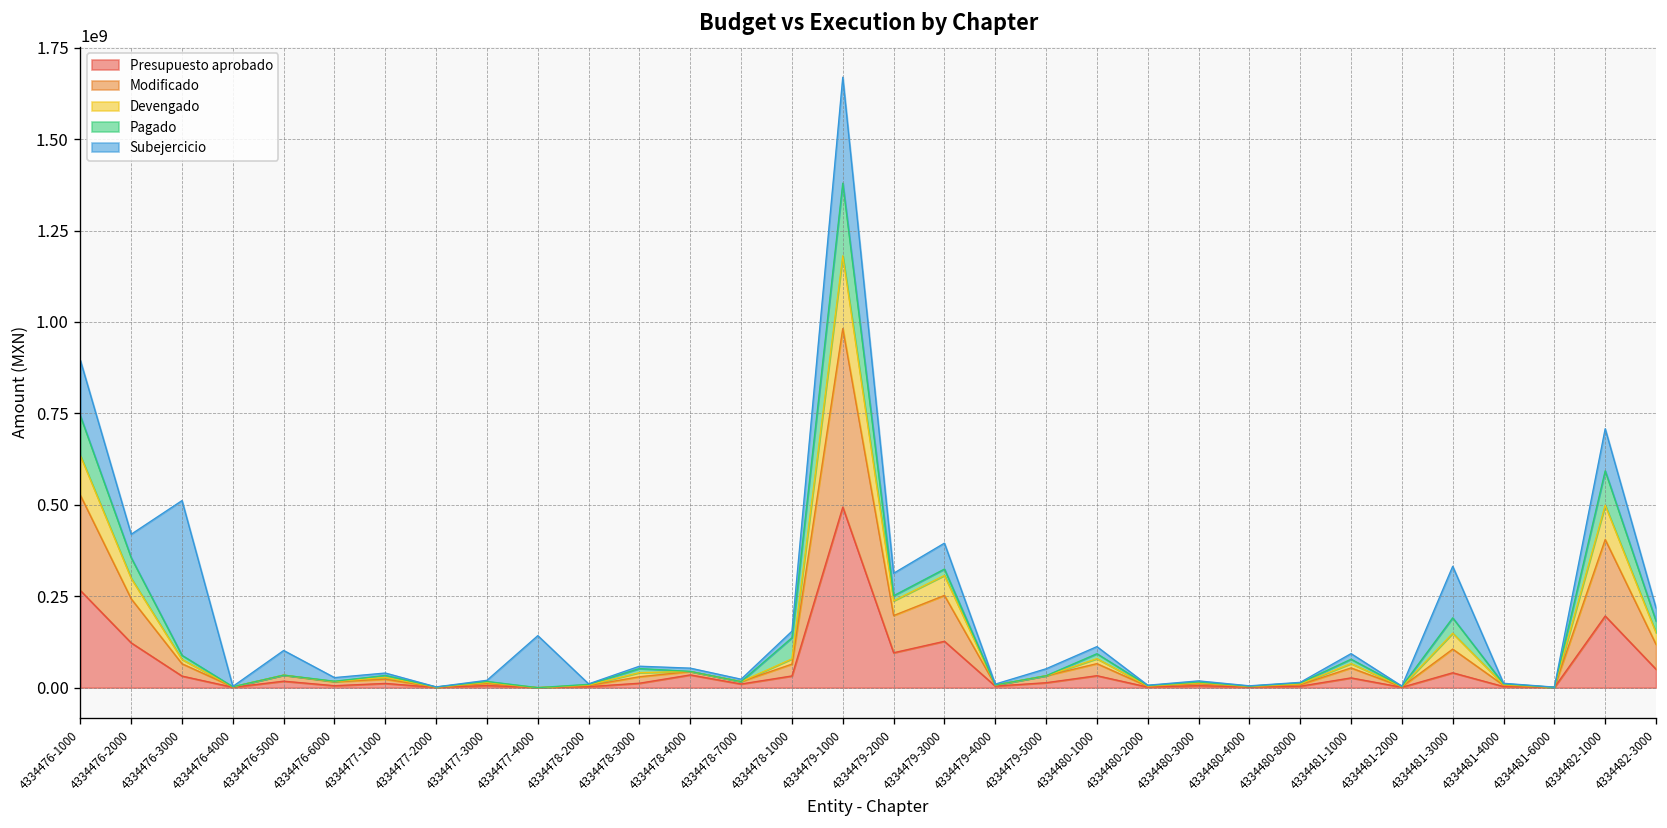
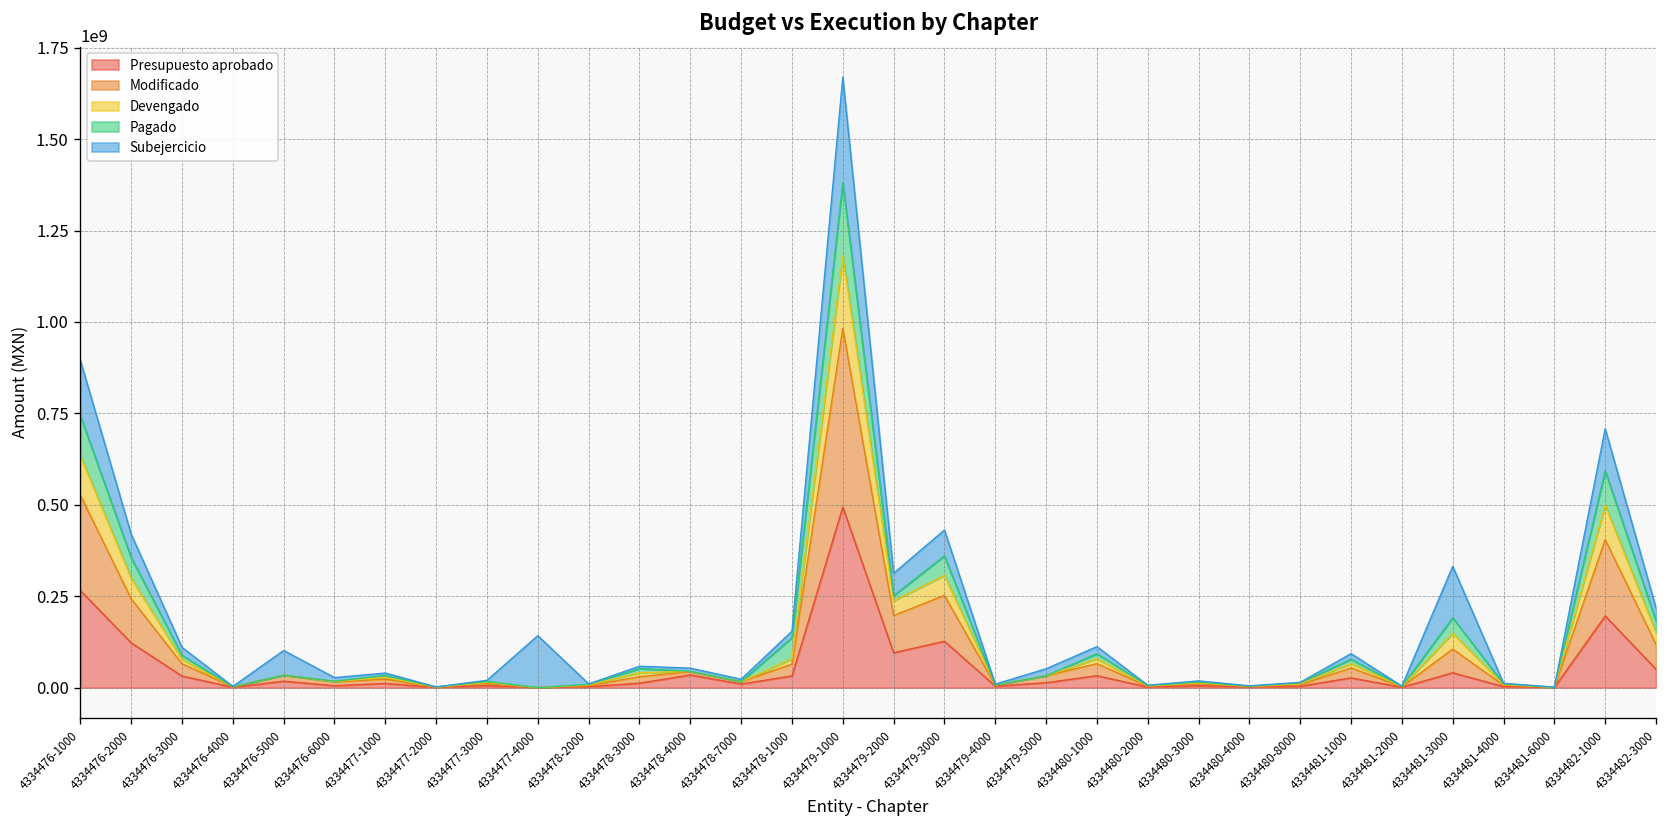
  {
    "Pagado": {
      "4334476-1000": 110000000,
      "4334476-2000": 60000000,
      "4334476-3000": 10000000,
      "4334478-1000": 60000000,
      "4334479-1000": 200000000,
      "4334479-2000": 10000000,
-     "4334479-3000": 20000000,
+     "4334479-3000": 50000000,
      "4334480-1000": 10000000,
      "4334481-1000": 10000000,
      "4334481-3000": 40000000,
      "4334482-1000": 90000000,
      "4334482-3000": 30000000
    },
    "Subejercicio": {
      "4334476-1000": 150000000,
      "4334476-2000": 60000000,
-     "4334476-3000": 420000000,
+     "4334476-3000": 20000000,
      "4334476-5000": 70000000,
      "4334476-6000": 10000000,
      "4334477-4000": 140000000,
      "4334478-4000": 10000000,
      "4334478-1000": 20000000,
      "4334479-1000": 290000000,
      "4334479-2000": 60000000,
      "4334479-3000": 70000000,
      "4334479-5000": 20000000,
      "4334480-1000": 20000000,
      "4334481-1000": 20000000,
      "4334481-3000": 140000000,
      "4334482-1000": 120000000,
      "4334482-3000": 40000000
    }
  }
